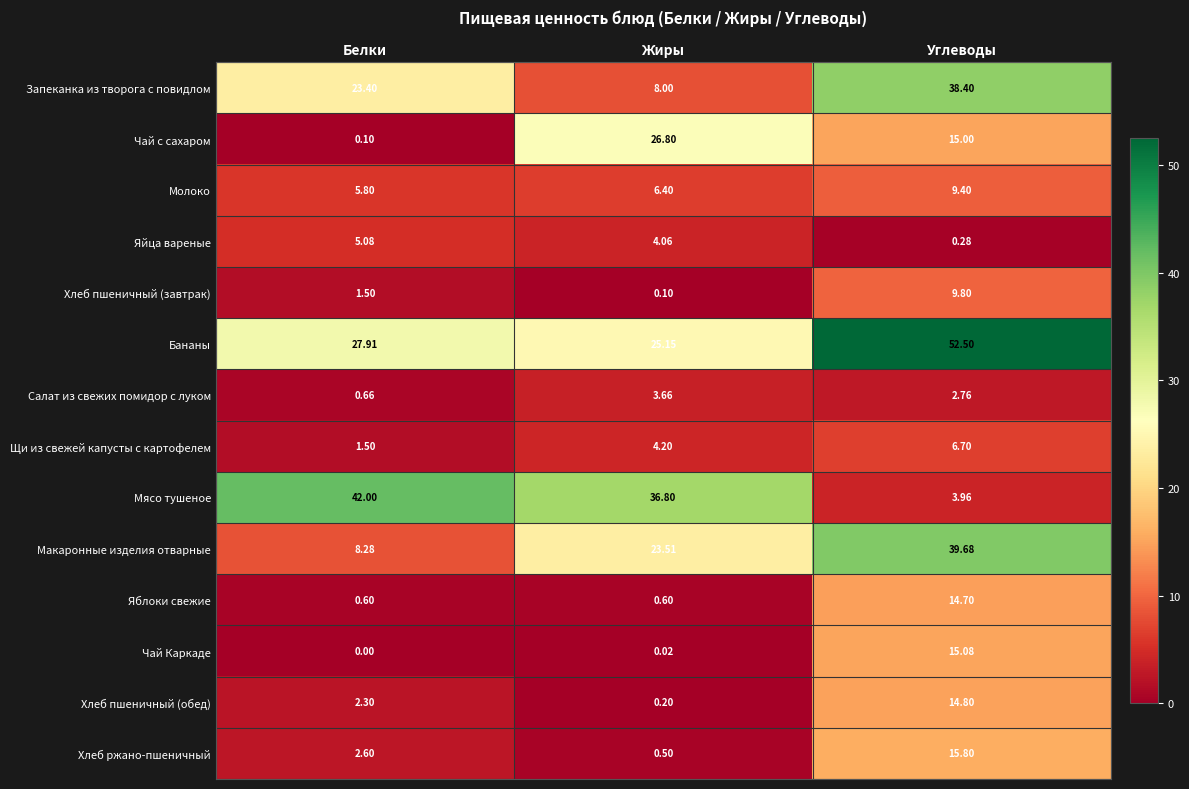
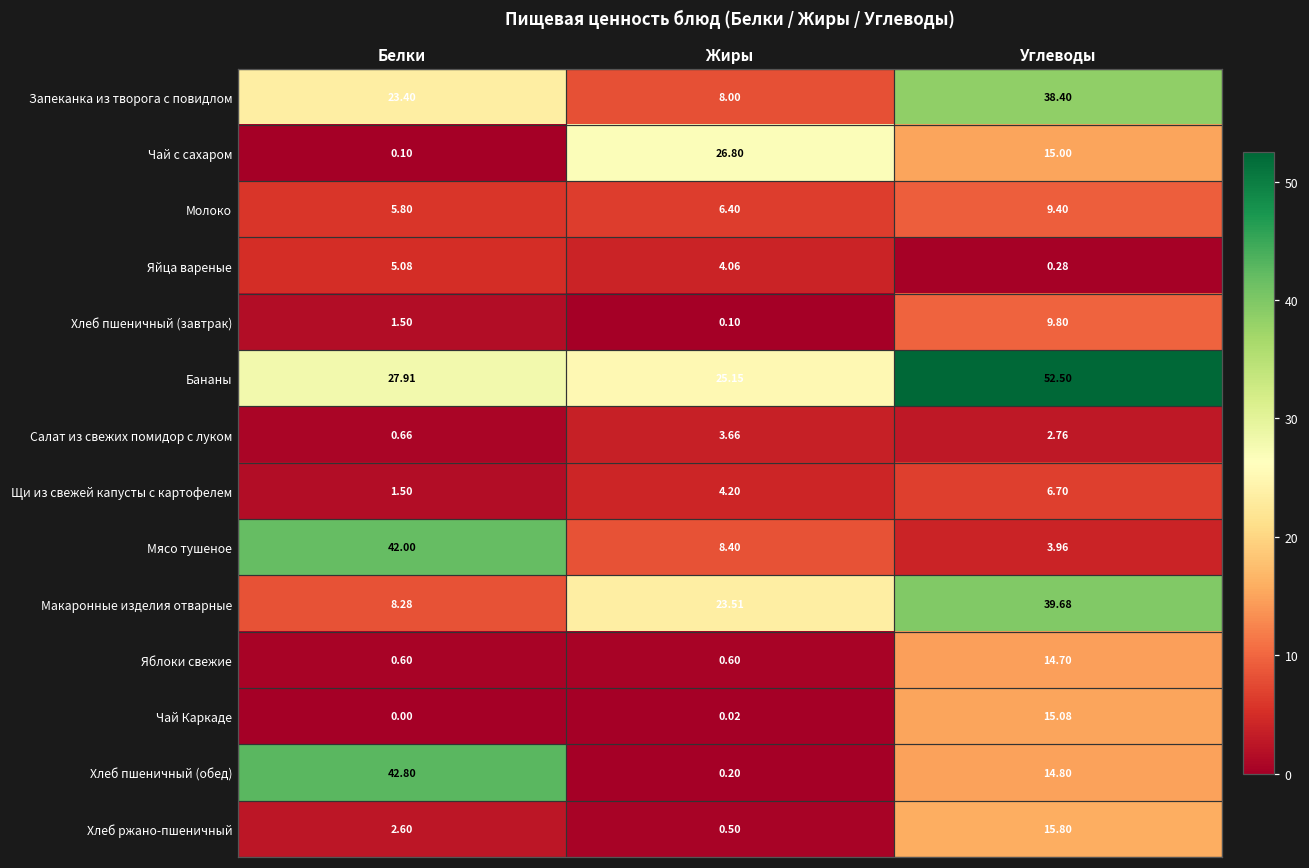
  {
    "Запеканка из творога с повидлом": {
      "Белки": 23.40,
      "Жиры": 8.00,
      "Углеводы": 38.40
    },
    "Чай с сахаром": {
      "Белки": 0.10,
      "Жиры": 26.80,
      "Углеводы": 15.00
    },
    "Молоко": {
      "Белки": 5.80,
      "Жиры": 6.40,
      "Углеводы": 9.40
    },
    "Яйца вареные": {
      "Белки": 5.08,
      "Жиры": 4.06,
      "Углеводы": 0.28
    },
    "Хлеб пшеничный (завтрак)": {
      "Белки": 1.50,
      "Жиры": 0.10,
      "Углеводы": 9.80
    },
    "Бананы": {
      "Белки": 27.91,
      "Жиры": 25.15,
      "Углеводы": 52.50
    },
    "Салат из свежих помидор с луком": {
      "Белки": 0.66,
      "Жиры": 3.66,
      "Углеводы": 2.76
    },
    "Щи из свежей капусты с картофелем": {
      "Белки": 1.50,
      "Жиры": 4.20,
      "Углеводы": 6.70
    },
    "Мясо тушеное": {
      "Белки": 42.00,
-     "Жиры": 36.80,
+     "Жиры": 8.40,
      "Углеводы": 3.96
    },
    "Макаронные изделия отварные": {
      "Белки": 8.28,
      "Жиры": 23.51,
      "Углеводы": 39.68
    },
    "Яблоки свежие": {
      "Белки": 0.60,
      "Жиры": 0.60,
      "Углеводы": 14.70
    },
    "Чай Каркаде": {
      "Белки": 0.00,
      "Жиры": 0.02,
      "Углеводы": 15.08
    },
    "Хлеб пшеничный (обед)": {
-     "Белки": 2.30,
+     "Белки": 42.80,
      "Жиры": 0.20,
      "Углеводы": 14.80
    },
    "Хлеб ржано-пшеничный": {
      "Белки": 2.60,
      "Жиры": 0.50,
      "Углеводы": 15.80
    }
  }
